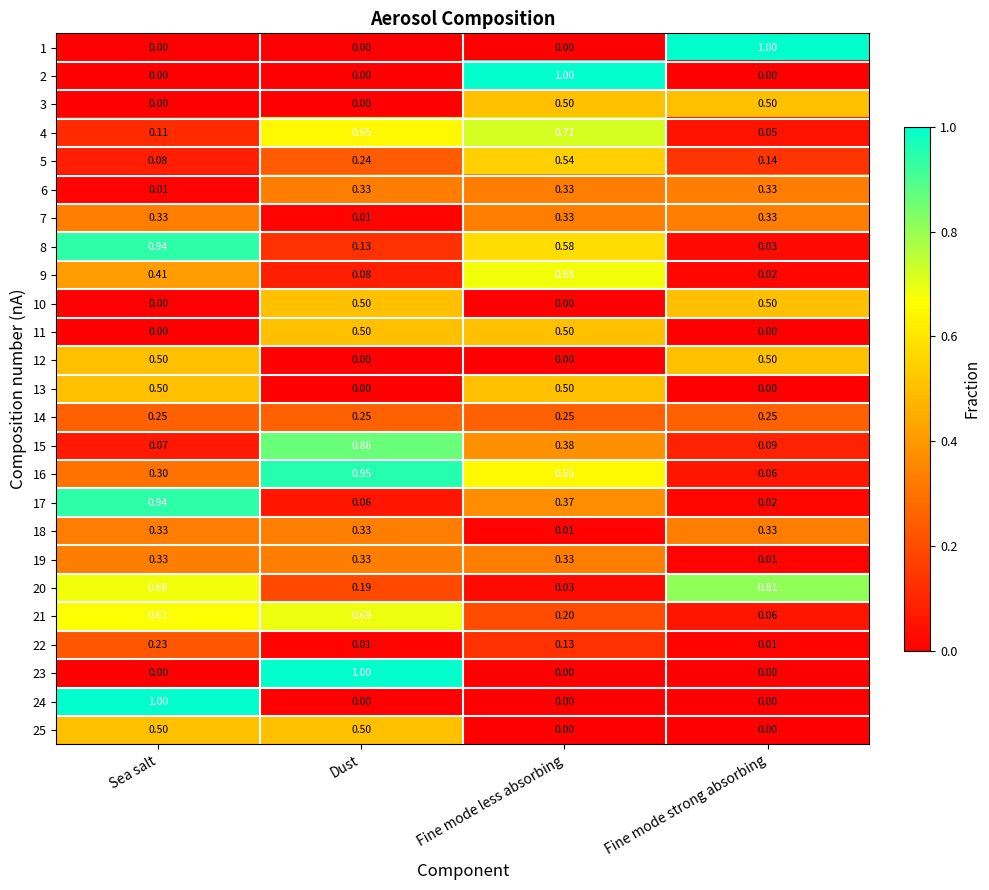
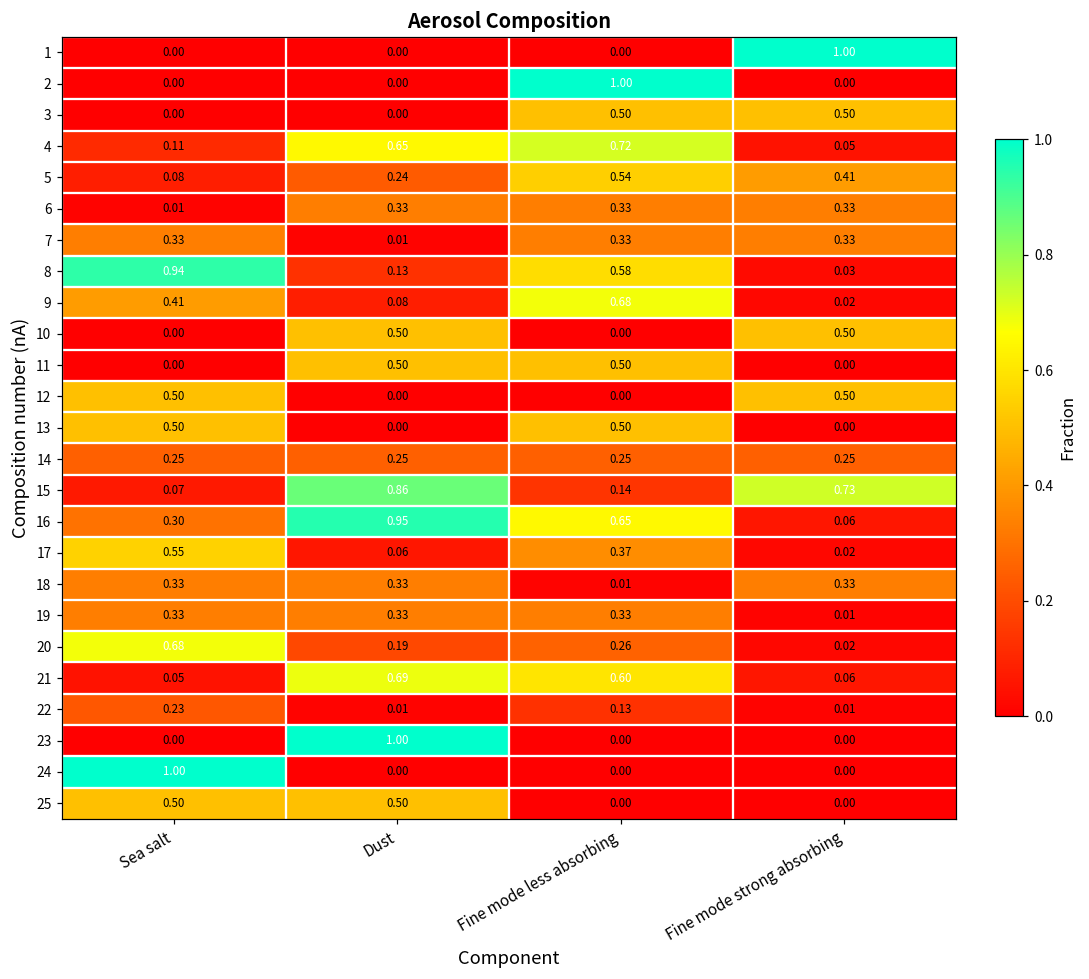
  {
    "1": {
      "Sea salt": 0.00,
      "Dust": 0.00,
      "Fine mode less absorbing": 0.00,
      "Fine mode strong absorbing": 1.00
    },
    "2": {
      "Sea salt": 0.00,
      "Dust": 0.00,
      "Fine mode less absorbing": 1.00,
      "Fine mode strong absorbing": 0.00
    },
    "3": {
      "Sea salt": 0.00,
      "Dust": 0.00,
      "Fine mode less absorbing": 0.50,
      "Fine mode strong absorbing": 0.50
    },
    "4": {
      "Sea salt": 0.11,
      "Dust": 0.65,
      "Fine mode less absorbing": 0.72,
      "Fine mode strong absorbing": 0.05
    },
    "5": {
      "Sea salt": 0.08,
      "Dust": 0.24,
      "Fine mode less absorbing": 0.54,
-     "Fine mode strong absorbing": 0.14
+     "Fine mode strong absorbing": 0.41
    },
    "6": {
      "Sea salt": 0.01,
      "Dust": 0.33,
      "Fine mode less absorbing": 0.33,
      "Fine mode strong absorbing": 0.33
    },
    "7": {
      "Sea salt": 0.33,
      "Dust": 0.01,
      "Fine mode less absorbing": 0.33,
      "Fine mode strong absorbing": 0.33
    },
    "8": {
      "Sea salt": 0.94,
      "Dust": 0.13,
      "Fine mode less absorbing": 0.58,
      "Fine mode strong absorbing": 0.03
    },
    "9": {
      "Sea salt": 0.41,
      "Dust": 0.08,
      "Fine mode less absorbing": 0.68,
      "Fine mode strong absorbing": 0.02
    },
    "10": {
      "Sea salt": 0.00,
      "Dust": 0.50,
      "Fine mode less absorbing": 0.00,
      "Fine mode strong absorbing": 0.50
    },
    "11": {
      "Sea salt": 0.00,
      "Dust": 0.50,
      "Fine mode less absorbing": 0.50,
      "Fine mode strong absorbing": 0.00
    },
    "12": {
      "Sea salt": 0.50,
      "Dust": 0.00,
      "Fine mode less absorbing": 0.00,
      "Fine mode strong absorbing": 0.50
    },
    "13": {
      "Sea salt": 0.50,
      "Dust": 0.00,
      "Fine mode less absorbing": 0.50,
      "Fine mode strong absorbing": 0.00
    },
    "14": {
      "Sea salt": 0.25,
      "Dust": 0.25,
      "Fine mode less absorbing": 0.25,
      "Fine mode strong absorbing": 0.25
    },
    "15": {
      "Sea salt": 0.07,
      "Dust": 0.86,
-     "Fine mode less absorbing": 0.38,
-     "Fine mode strong absorbing": 0.09
+     "Fine mode less absorbing": 0.14,
+     "Fine mode strong absorbing": 0.73
    },
    "16": {
      "Sea salt": 0.30,
      "Dust": 0.95,
      "Fine mode less absorbing": 0.65,
      "Fine mode strong absorbing": 0.06
    },
    "17": {
-     "Sea salt": 0.94,
+     "Sea salt": 0.55,
      "Dust": 0.06,
      "Fine mode less absorbing": 0.37,
      "Fine mode strong absorbing": 0.02
    },
    "18": {
      "Sea salt": 0.33,
      "Dust": 0.33,
      "Fine mode less absorbing": 0.01,
      "Fine mode strong absorbing": 0.33
    },
    "19": {
      "Sea salt": 0.33,
      "Dust": 0.33,
      "Fine mode less absorbing": 0.33,
      "Fine mode strong absorbing": 0.01
    },
    "20": {
      "Sea salt": 0.68,
      "Dust": 0.19,
-     "Fine mode less absorbing": 0.03,
-     "Fine mode strong absorbing": 0.81
+     "Fine mode less absorbing": 0.26,
+     "Fine mode strong absorbing": 0.02
    },
    "21": {
-     "Sea salt": 0.67,
+     "Sea salt": 0.05,
      "Dust": 0.69,
-     "Fine mode less absorbing": 0.20,
+     "Fine mode less absorbing": 0.60,
      "Fine mode strong absorbing": 0.06
    },
    "22": {
      "Sea salt": 0.23,
      "Dust": 0.01,
      "Fine mode less absorbing": 0.13,
      "Fine mode strong absorbing": 0.01
    },
    "23": {
      "Sea salt": 0.00,
      "Dust": 1.00,
      "Fine mode less absorbing": 0.00,
      "Fine mode strong absorbing": 0.00
    },
    "24": {
      "Sea salt": 1.00,
      "Dust": 0.00,
      "Fine mode less absorbing": 0.00,
      "Fine mode strong absorbing": 0.00
    },
    "25": {
      "Sea salt": 0.50,
      "Dust": 0.50,
      "Fine mode less absorbing": 0.00,
      "Fine mode strong absorbing": 0.00
    }
  }
